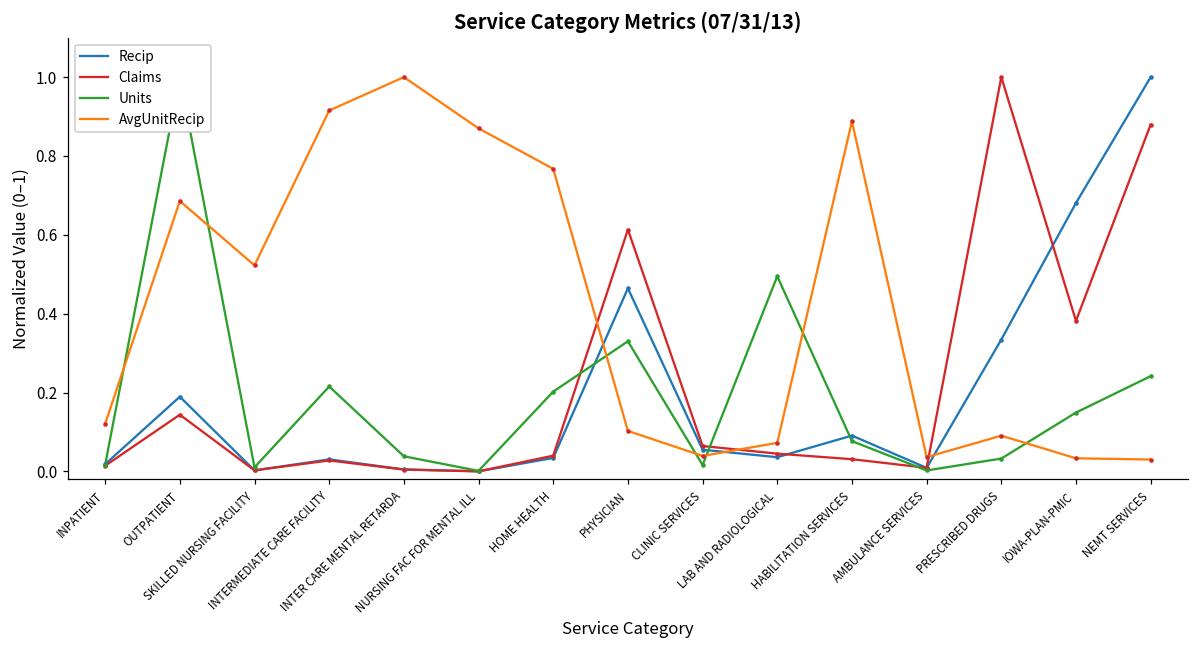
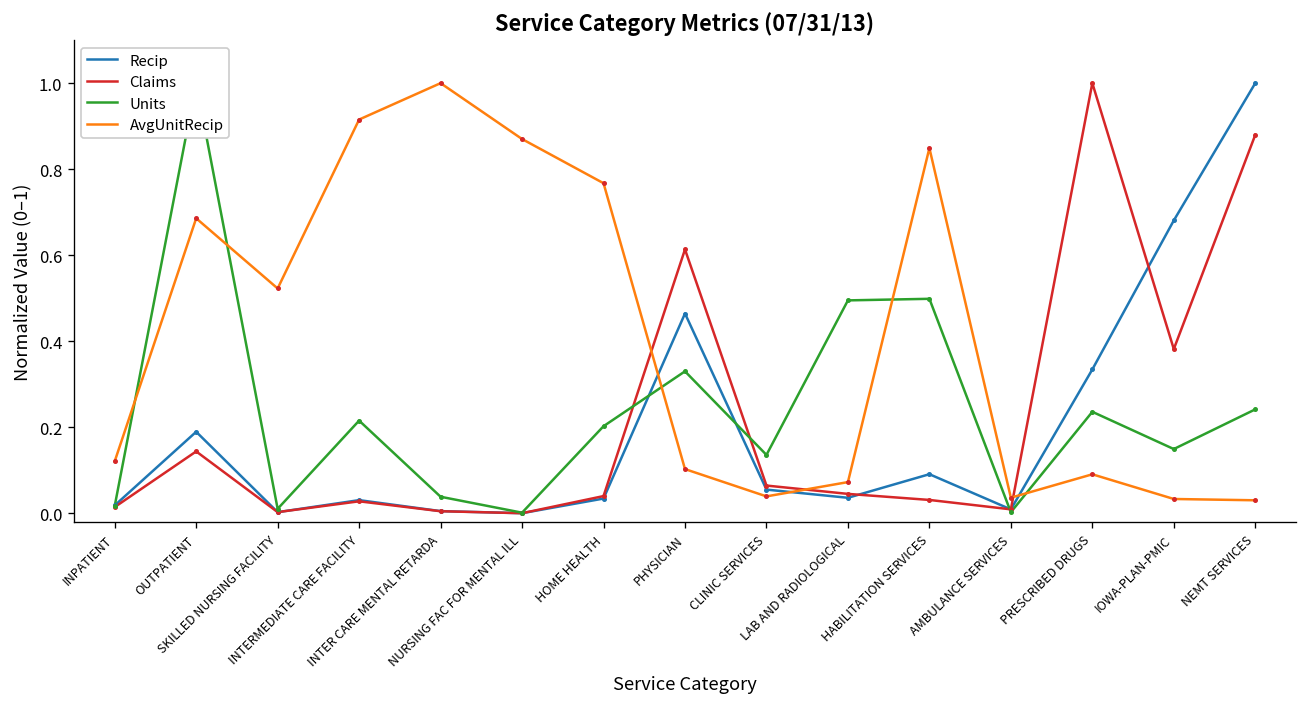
  {
    "Recip": {
      "OUTPATIENT": 0.19,
      "PHYSICIAN": 0.46,
      "CLINIC SERVICES": 0.06,
      "LAB AND RADIOLOGICAL": 0.04,
      "HABILITATION SERVICES": 0.09,
      "PRESCRIBED DRUGS": 0.33,
      "IOWA-PLAN-PMIC": 0.68,
      "NEMT SERVICES": 1.00
    },
    "Claims": {
      "OUTPATIENT": 0.14,
      "PHYSICIAN": 0.61,
      "CLINIC SERVICES": 0.06,
      "LAB AND RADIOLOGICAL": 0.05,
      "HABILITATION SERVICES": 0.03,
      "PRESCRIBED DRUGS": 1.00,
      "IOWA-PLAN-PMIC": 0.38,
      "NEMT SERVICES": 0.88
    },
    "Units": {
      "SKILLED NURSING FACILITY": 0.01,
      "INTERMEDIATE CARE FACILITY": 0.22,
      "INTER CARE MENTAL RETARDA": 0.04,
      "HOME HEALTH": 0.20,
      "PHYSICIAN": 0.33,
-     "CLINIC SERVICES": 0.02,
+     "CLINIC SERVICES": 0.14,
      "LAB AND RADIOLOGICAL": 0.49,
-     "HABILITATION SERVICES": 0.08,
-     "PRESCRIBED DRUGS": 0.03,
+     "HABILITATION SERVICES": 0.50,
+     "PRESCRIBED DRUGS": 0.24,
      "IOWA-PLAN-PMIC": 0.15,
      "NEMT SERVICES": 0.24
    },
    "AvgUnitRecip": {
      "INPATIENT": 0.12,
      "OUTPATIENT": 0.69,
      "SKILLED NURSING FACILITY": 0.52,
      "INTERMEDIATE CARE FACILITY": 0.92,
      "INTER CARE MENTAL RETARDA": 1.00,
      "NURSING FAC FOR MENTAL ILL": 0.87,
      "HOME HEALTH": 0.77,
      "PHYSICIAN": 0.10,
      "CLINIC SERVICES": 0.04,
      "LAB AND RADIOLOGICAL": 0.07,
-     "HABILITATION SERVICES": 0.89,
+     "HABILITATION SERVICES": 0.85,
      "AMBULANCE SERVICES": 0.04,
      "PRESCRIBED DRUGS": 0.09,
      "IOWA-PLAN-PMIC": 0.03,
      "NEMT SERVICES": 0.03
    }
  }
